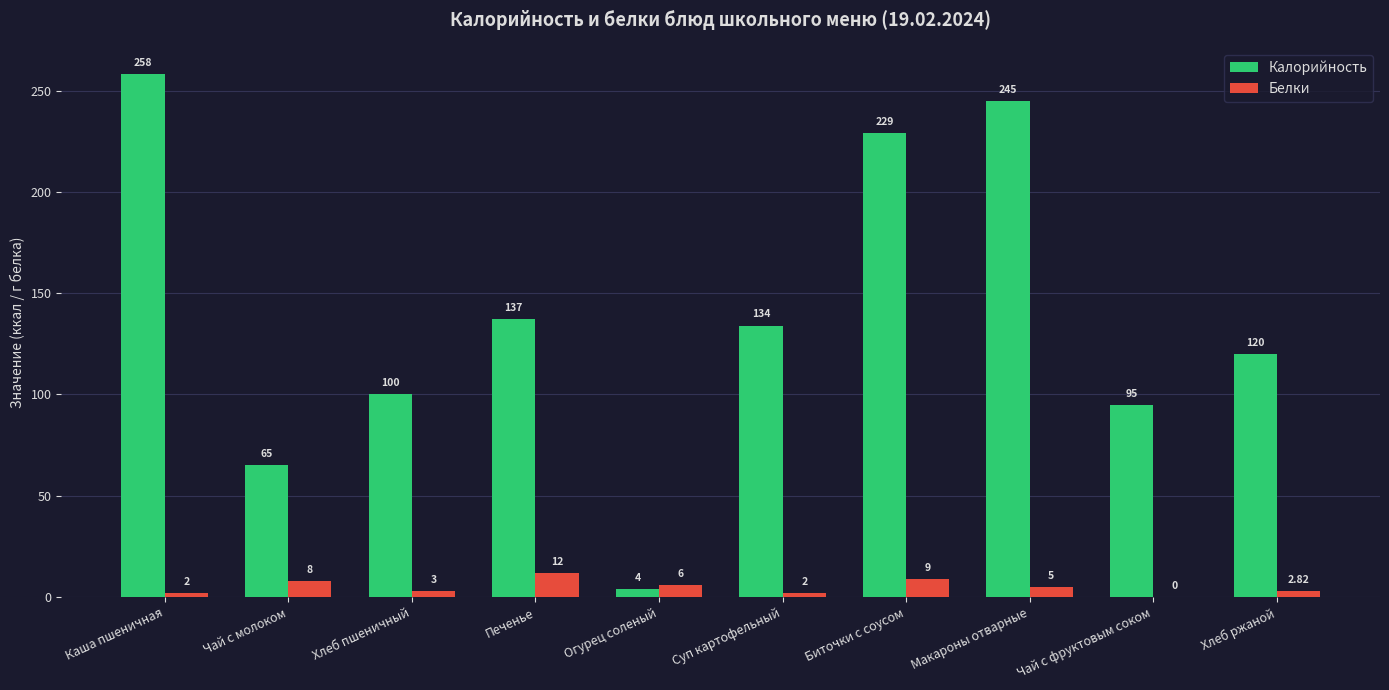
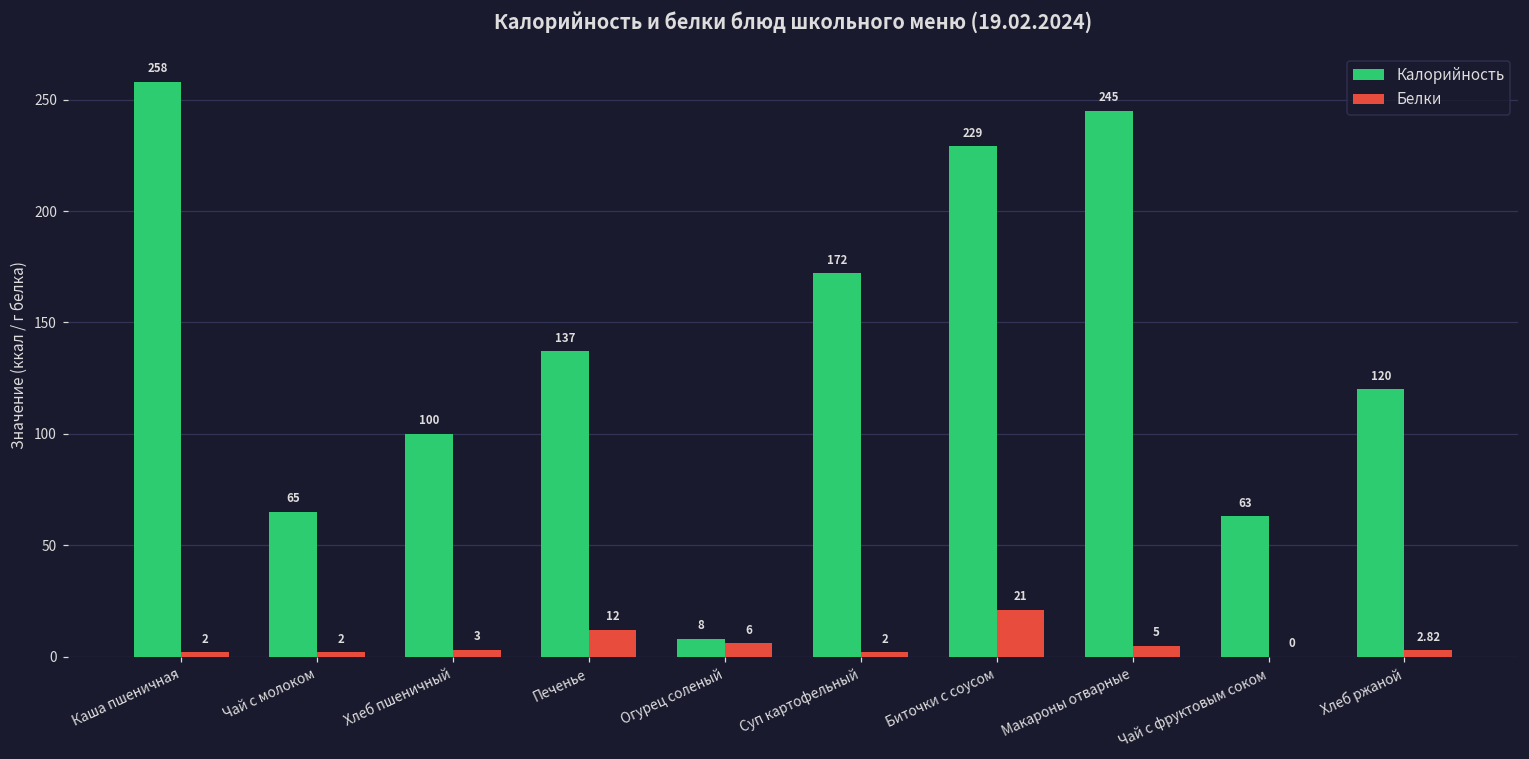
  {
    "Калорийность": {
      "Каша пшеничная": 258,
      "Чай с молоком": 65,
      "Хлеб пшеничный": 100,
      "Печенье": 137,
-     "Огурец соленый": 4,
-     "Суп картофельный": 134,
+     "Огурец соленый": 8,
+     "Суп картофельный": 172,
      "Биточки с соусом": 229,
      "Макароны отварные": 245,
-     "Чай с фруктовым соком": 95,
+     "Чай с фруктовым соком": 63,
      "Хлеб ржаной": 120
    },
    "Белки": {
      "Каша пшеничная": 2,
-     "Чай с молоком": 8,
+     "Чай с молоком": 2,
      "Хлеб пшеничный": 3,
      "Печенье": 12,
      "Огурец соленый": 6,
      "Суп картофельный": 2,
-     "Биточки с соусом": 9,
+     "Биточки с соусом": 21,
      "Макароны отварные": 5,
      "Чай с фруктовым соком": 0,
      "Хлеб ржаной": 2.82
    }
  }
